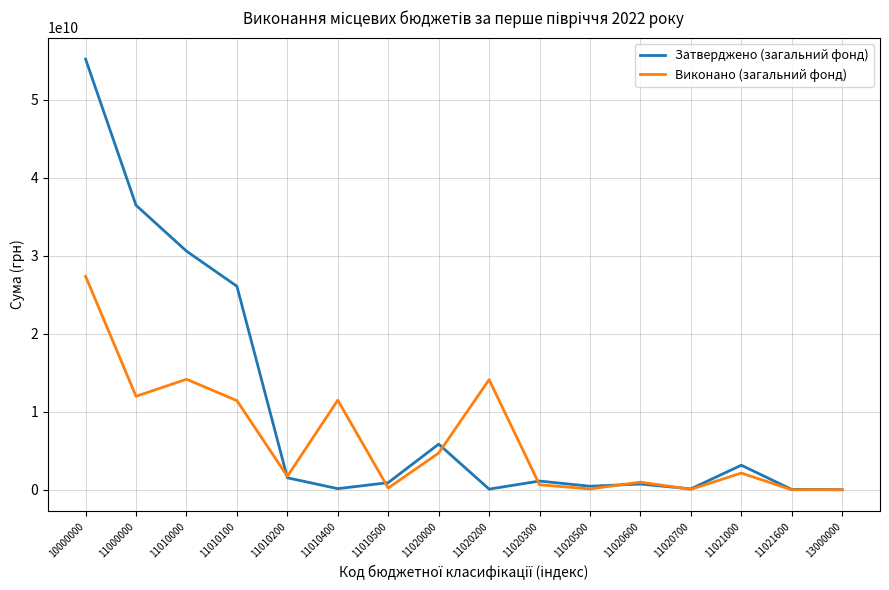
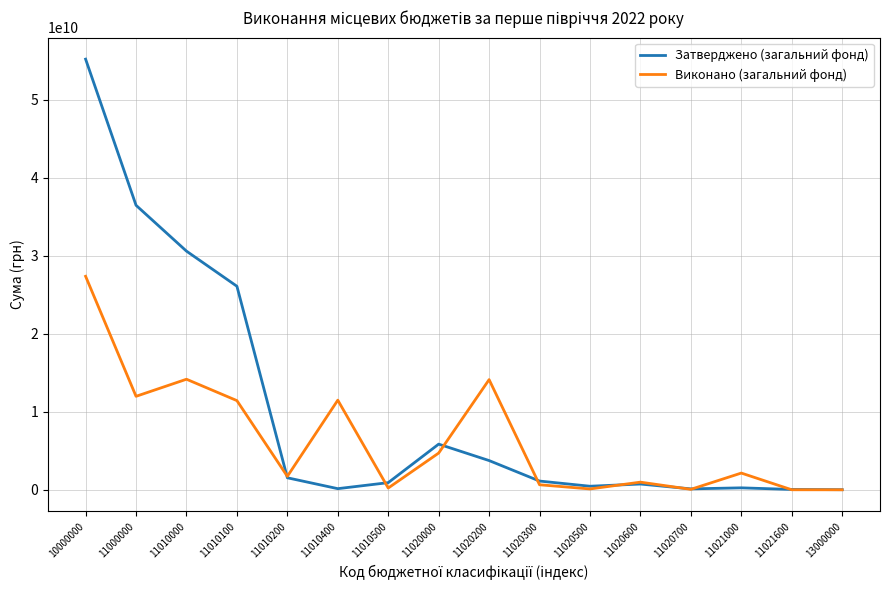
  {
    "Затверджено (загальний фонд)": {
      "10000000": 55000000000,
      "11000000": 36000000000,
      "11010000": 31000000000,
      "11010100": 26000000000,
      "11010400": 0,
      "11010500": 1000000000,
      "11020000": 6000000000,
-     "11020200": 0,
+     "11020200": 4000000000,
      "11020300": 1000000000,
      "11020500": 0,
-     "11021000": 3000000000
+     "11021000": 0
    },
    "Виконано (загальний фонд)": {
      "10000000": 27000000000,
      "11000000": 12000000000,
      "11010000": 14000000000,
      "11010100": 11000000000,
      "11010400": 12000000000,
      "11010500": 0,
      "11020000": 5000000000,
      "11020200": 14000000000,
      "11020300": 1000000000,
      "11020500": 0,
      "11021000": 2000000000
    }
  }
